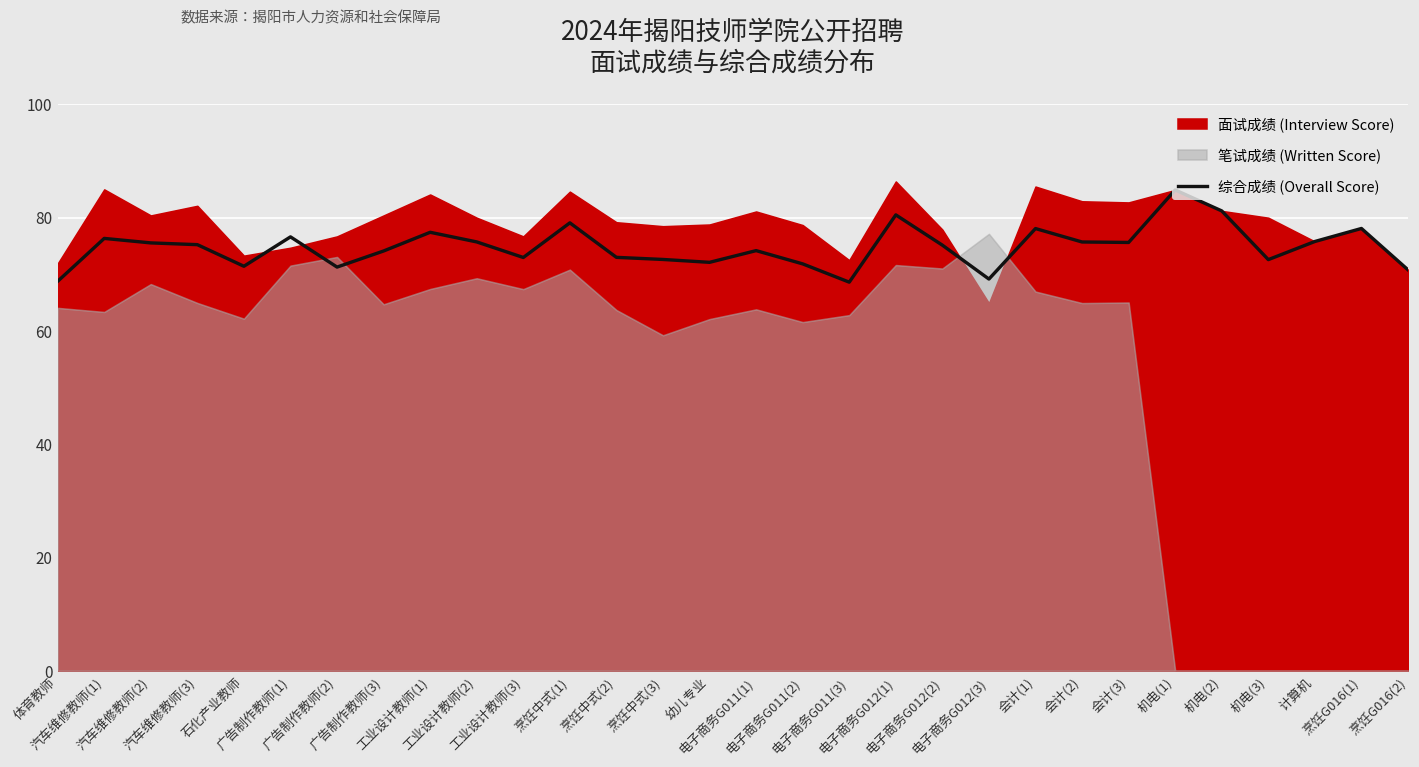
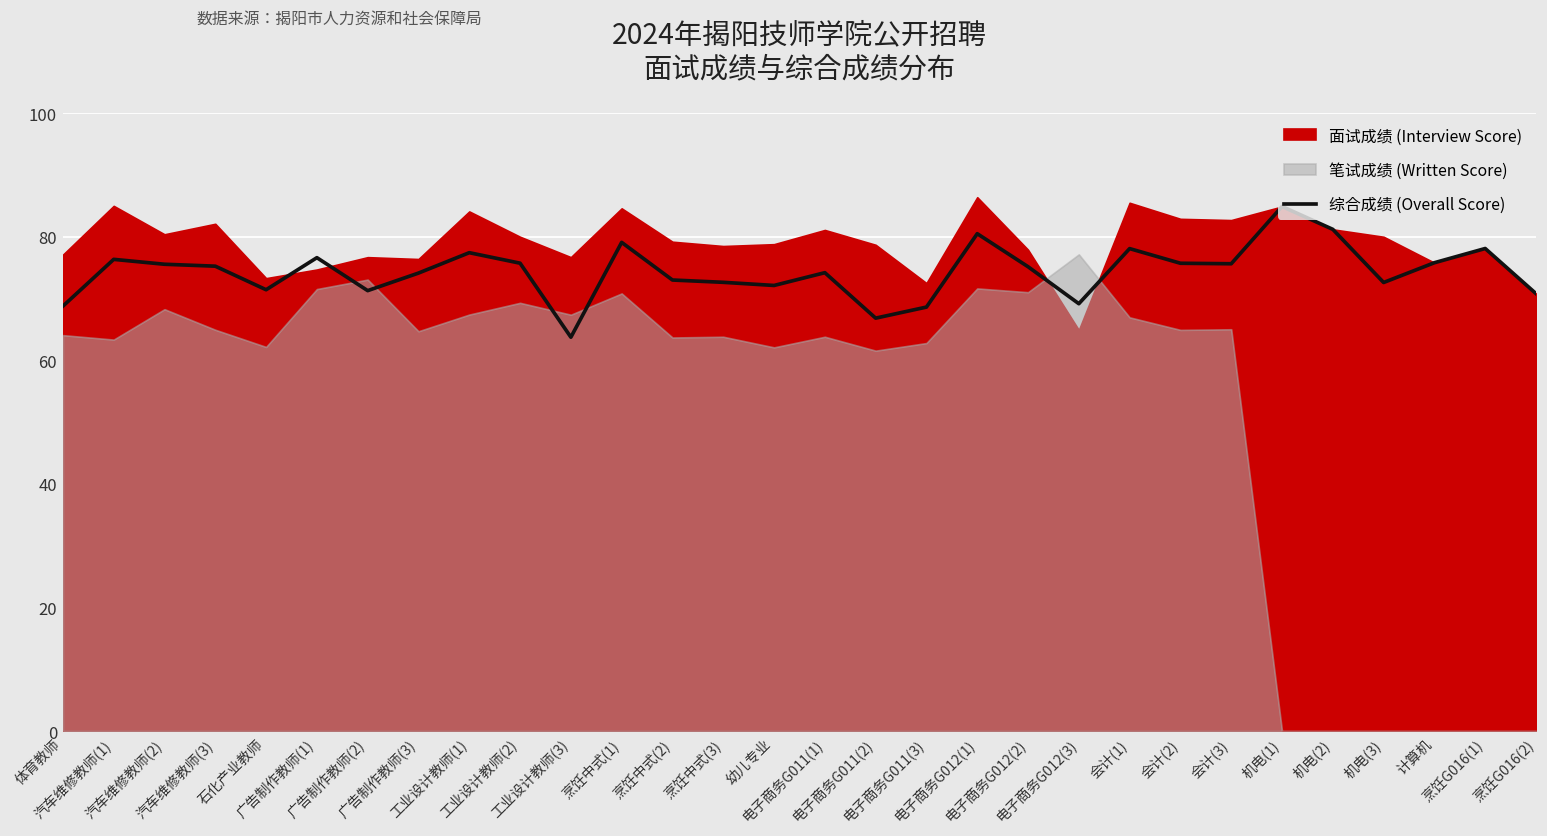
  {
    "面试成绩 (Interview Score)": {
-     "体育教师": 72,
+     "体育教师": 77,
      "汽车维修教师(1)": 85,
      "汽车维修教师(2)": 80,
      "汽车维修教师(3)": 82,
      "石化产业教师": 73,
      "广告制作教师(1)": 75,
      "广告制作教师(2)": 77,
-     "广告制作教师(3)": 80,
+     "广告制作教师(3)": 76,
      "工业设计教师(1)": 84,
      "工业设计教师(2)": 80,
      "工业设计教师(3)": 77,
      "烹饪中式(1)": 85,
      "烹饪中式(2)": 79,
      "烹饪中式(3)": 79,
      "幼儿专业": 79,
      "电子商务G011(1)": 81,
      "电子商务G011(2)": 79,
      "电子商务G011(3)": 73,
      "电子商务G012(1)": 86,
      "电子商务G012(2)": 78,
      "电子商务G012(3)": 65,
      "会计(1)": 86,
      "会计(2)": 83,
      "会计(3)": 83,
      "机电(3)": 80
    },
    "综合成绩 (Overall Score)": {
      "体育教师": 69,
      "汽车维修教师(1)": 76,
      "汽车维修教师(2)": 76,
      "汽车维修教师(3)": 75,
      "石化产业教师": 71,
      "广告制作教师(1)": 77,
      "广告制作教师(2)": 71,
      "广告制作教师(3)": 74,
      "工业设计教师(1)": 77,
      "工业设计教师(2)": 76,
-     "工业设计教师(3)": 73,
+     "工业设计教师(3)": 64,
      "烹饪中式(1)": 79,
      "烹饪中式(2)": 73,
      "烹饪中式(3)": 73,
      "幼儿专业": 72,
      "电子商务G011(1)": 74,
-     "电子商务G011(2)": 72,
+     "电子商务G011(2)": 67,
      "电子商务G011(3)": 69,
      "电子商务G012(1)": 80,
      "电子商务G012(2)": 75,
      "电子商务G012(3)": 69,
      "会计(1)": 78,
      "会计(2)": 76,
      "会计(3)": 76,
      "机电(3)": 73
    },
    "笔试成绩 (Written Score)": {
      "体育教师": 64,
      "汽车维修教师(1)": 63,
      "汽车维修教师(2)": 68,
      "汽车维修教师(3)": 65,
      "石化产业教师": 62,
      "广告制作教师(1)": 72,
      "广告制作教师(2)": 73,
      "广告制作教师(3)": 65,
      "工业设计教师(1)": 67,
      "工业设计教师(2)": 69,
      "工业设计教师(3)": 67,
      "烹饪中式(1)": 71,
      "烹饪中式(2)": 64,
-     "烹饪中式(3)": 59,
+     "烹饪中式(3)": 64,
      "幼儿专业": 62,
      "电子商务G011(1)": 64,
      "电子商务G011(2)": 62,
      "电子商务G011(3)": 63,
      "电子商务G012(1)": 72,
      "电子商务G012(2)": 71,
      "电子商务G012(3)": 77,
      "会计(1)": 67,
      "会计(2)": 65,
      "会计(3)": 65,
      "机电(1)": 0,
      "机电(2)": 0,
      "机电(3)": 0,
      "计算机": 0,
      "烹饪G016(1)": 0,
      "烹饪G016(2)": 0
    }
  }
